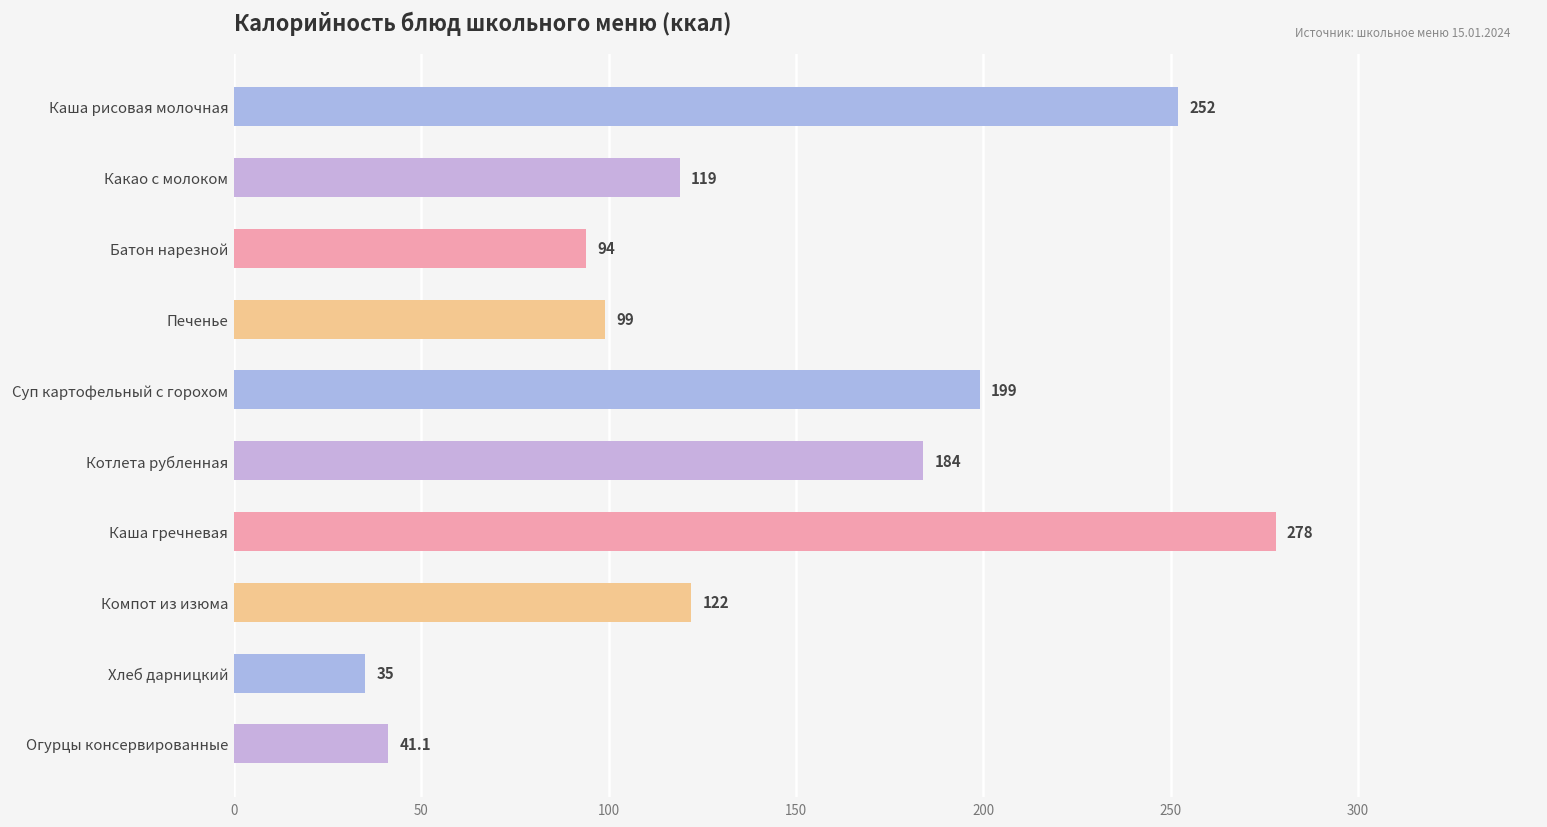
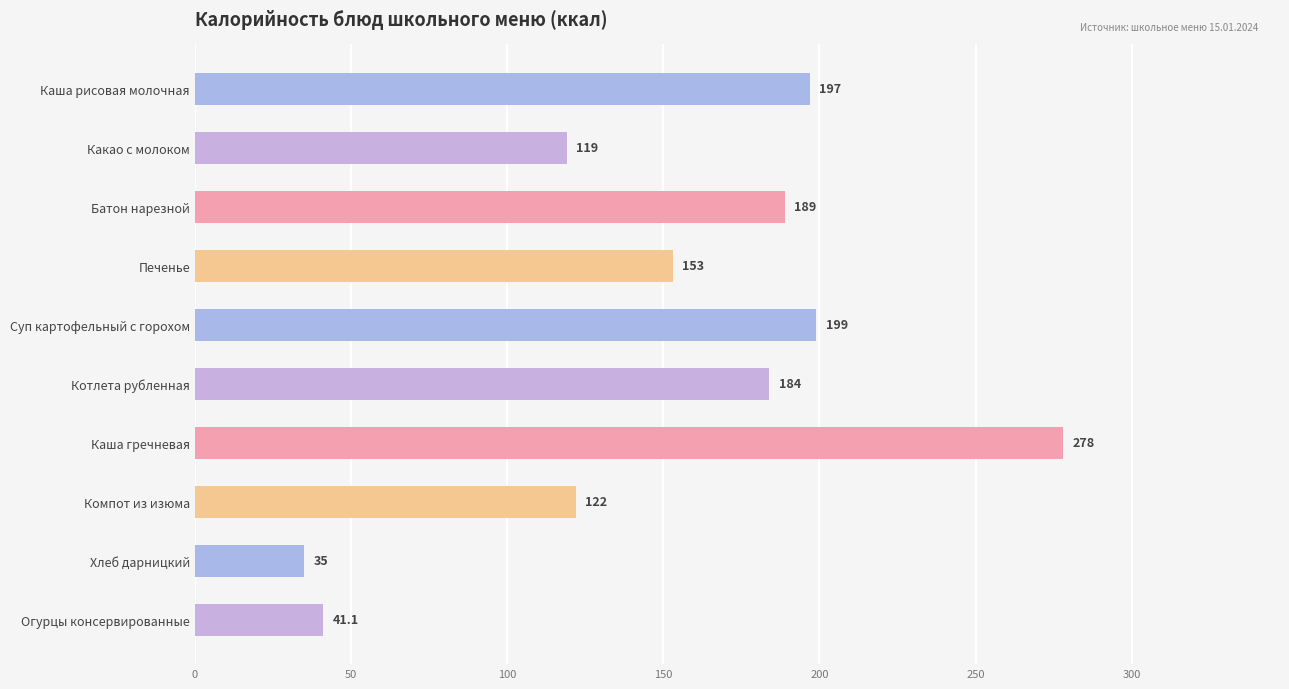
  {
-   "Каша рисовая молочная": 252,
+   "Каша рисовая молочная": 197,
    "Какао с молоком": 119,
-   "Батон нарезной": 94,
-   "Печенье": 99,
+   "Батон нарезной": 189,
+   "Печенье": 153,
    "Суп картофельный с горохом": 199,
    "Котлета рубленная": 184,
    "Каша гречневая": 278,
    "Компот из изюма": 122,
    "Хлеб дарницкий": 35,
    "Огурцы консервированные": 41.1
  }
